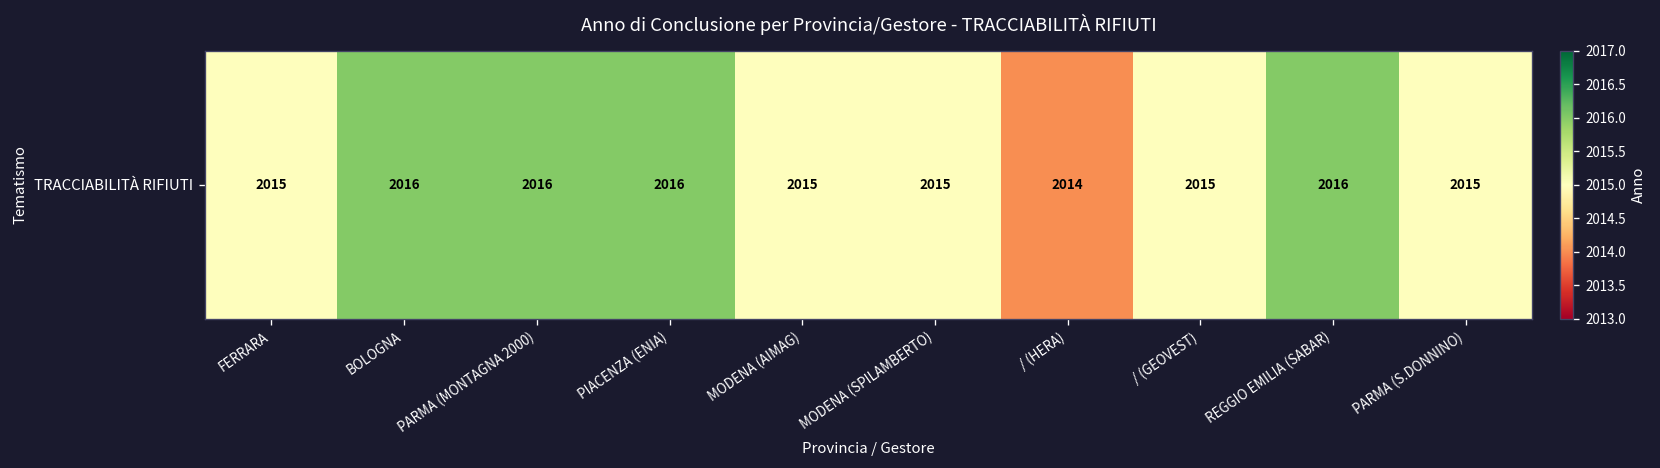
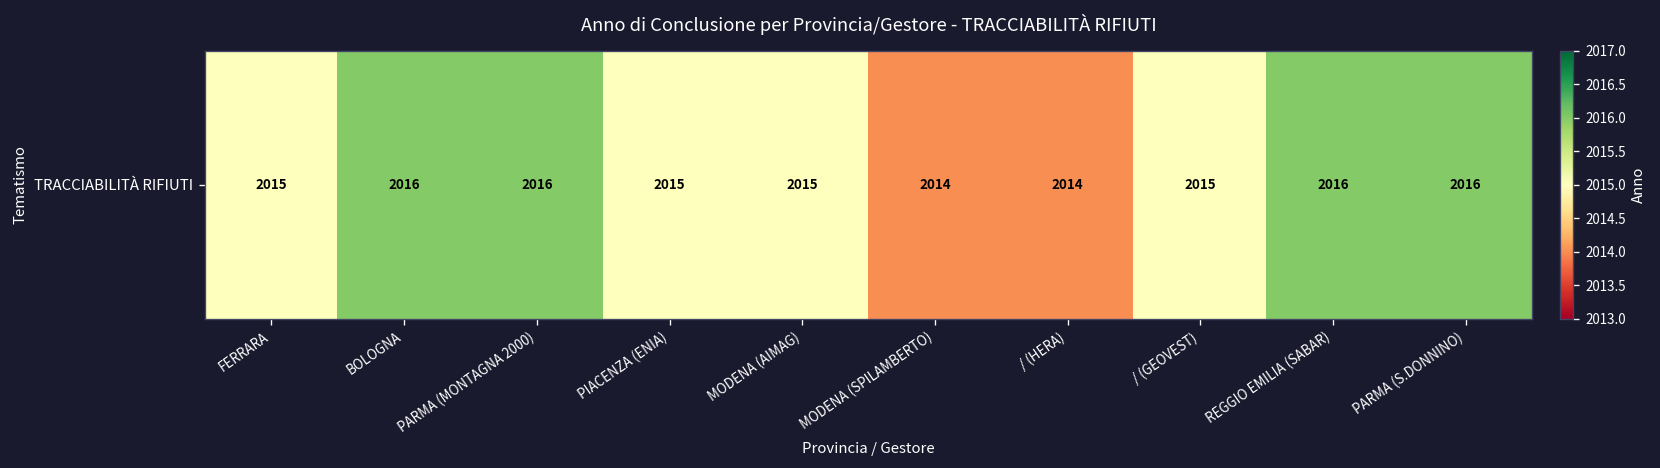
  {
    "TRACCIABILITÀ RIFIUTI": {
      "FERRARA": 2015,
      "BOLOGNA": 2016,
      "PARMA (MONTAGNA 2000)": 2016,
-     "PIACENZA (ENIA)": 2016,
+     "PIACENZA (ENIA)": 2015,
      "MODENA (AIMAG)": 2015,
-     "MODENA (SPILAMBERTO)": 2015,
+     "MODENA (SPILAMBERTO)": 2014,
      "/ (HERA)": 2014,
      "/ (GEOVEST)": 2015,
      "REGGIO EMILIA (SABAR)": 2016,
-     "PARMA (S.DONNINO)": 2015
+     "PARMA (S.DONNINO)": 2016
    }
  }
